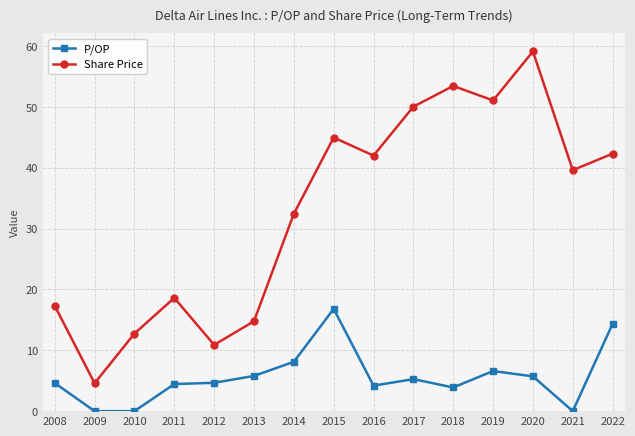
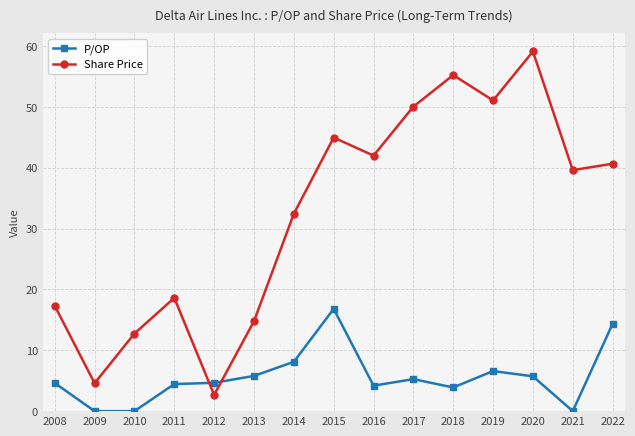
  {
    "P/OP": {
      "2008": 5,
      "2009": 0,
      "2010": 0,
      "2011": 4,
      "2012": 5,
      "2013": 6,
      "2014": 8,
      "2015": 17,
      "2016": 4,
      "2017": 5,
      "2018": 4,
      "2019": 7,
      "2020": 6,
      "2021": 0,
      "2022": 14
    },
    "Share Price": {
      "2008": 17,
      "2009": 5,
      "2010": 13,
      "2011": 19,
-     "2012": 11,
+     "2012": 3,
      "2013": 15,
      "2014": 32,
      "2015": 45,
      "2016": 42,
      "2017": 50,
-     "2018": 53,
+     "2018": 55,
      "2019": 51,
      "2020": 59,
      "2021": 40,
-     "2022": 42
+     "2022": 41
    }
  }
